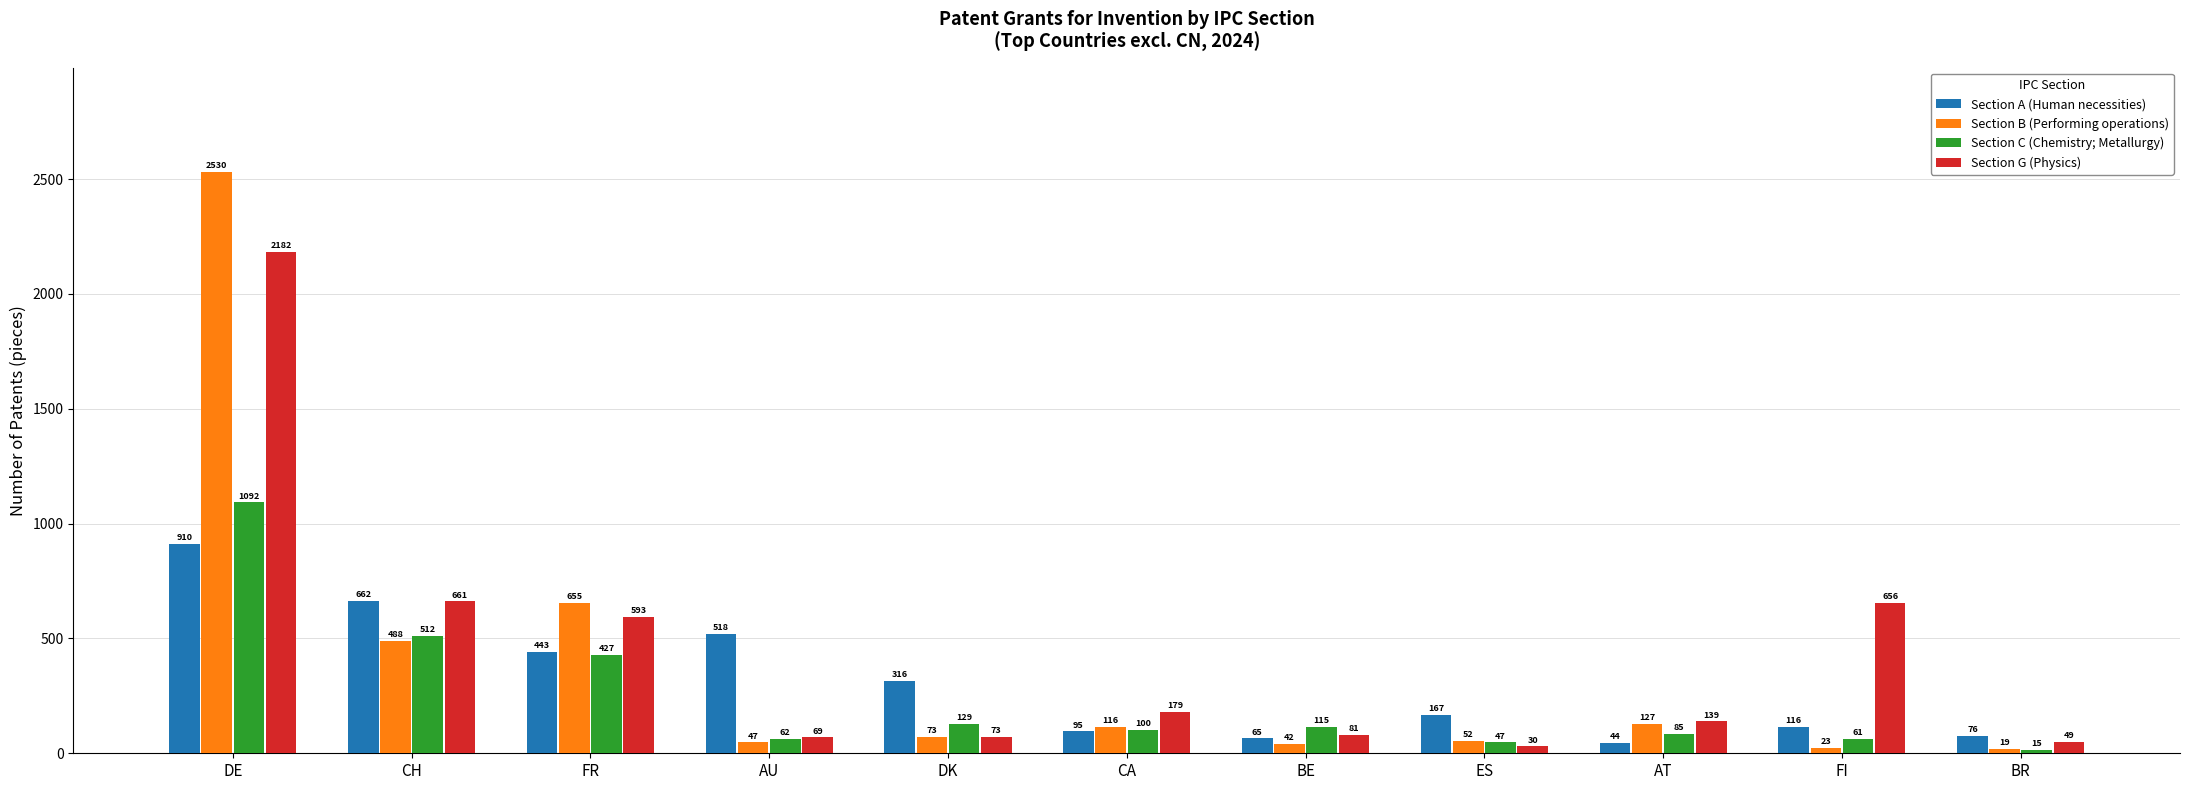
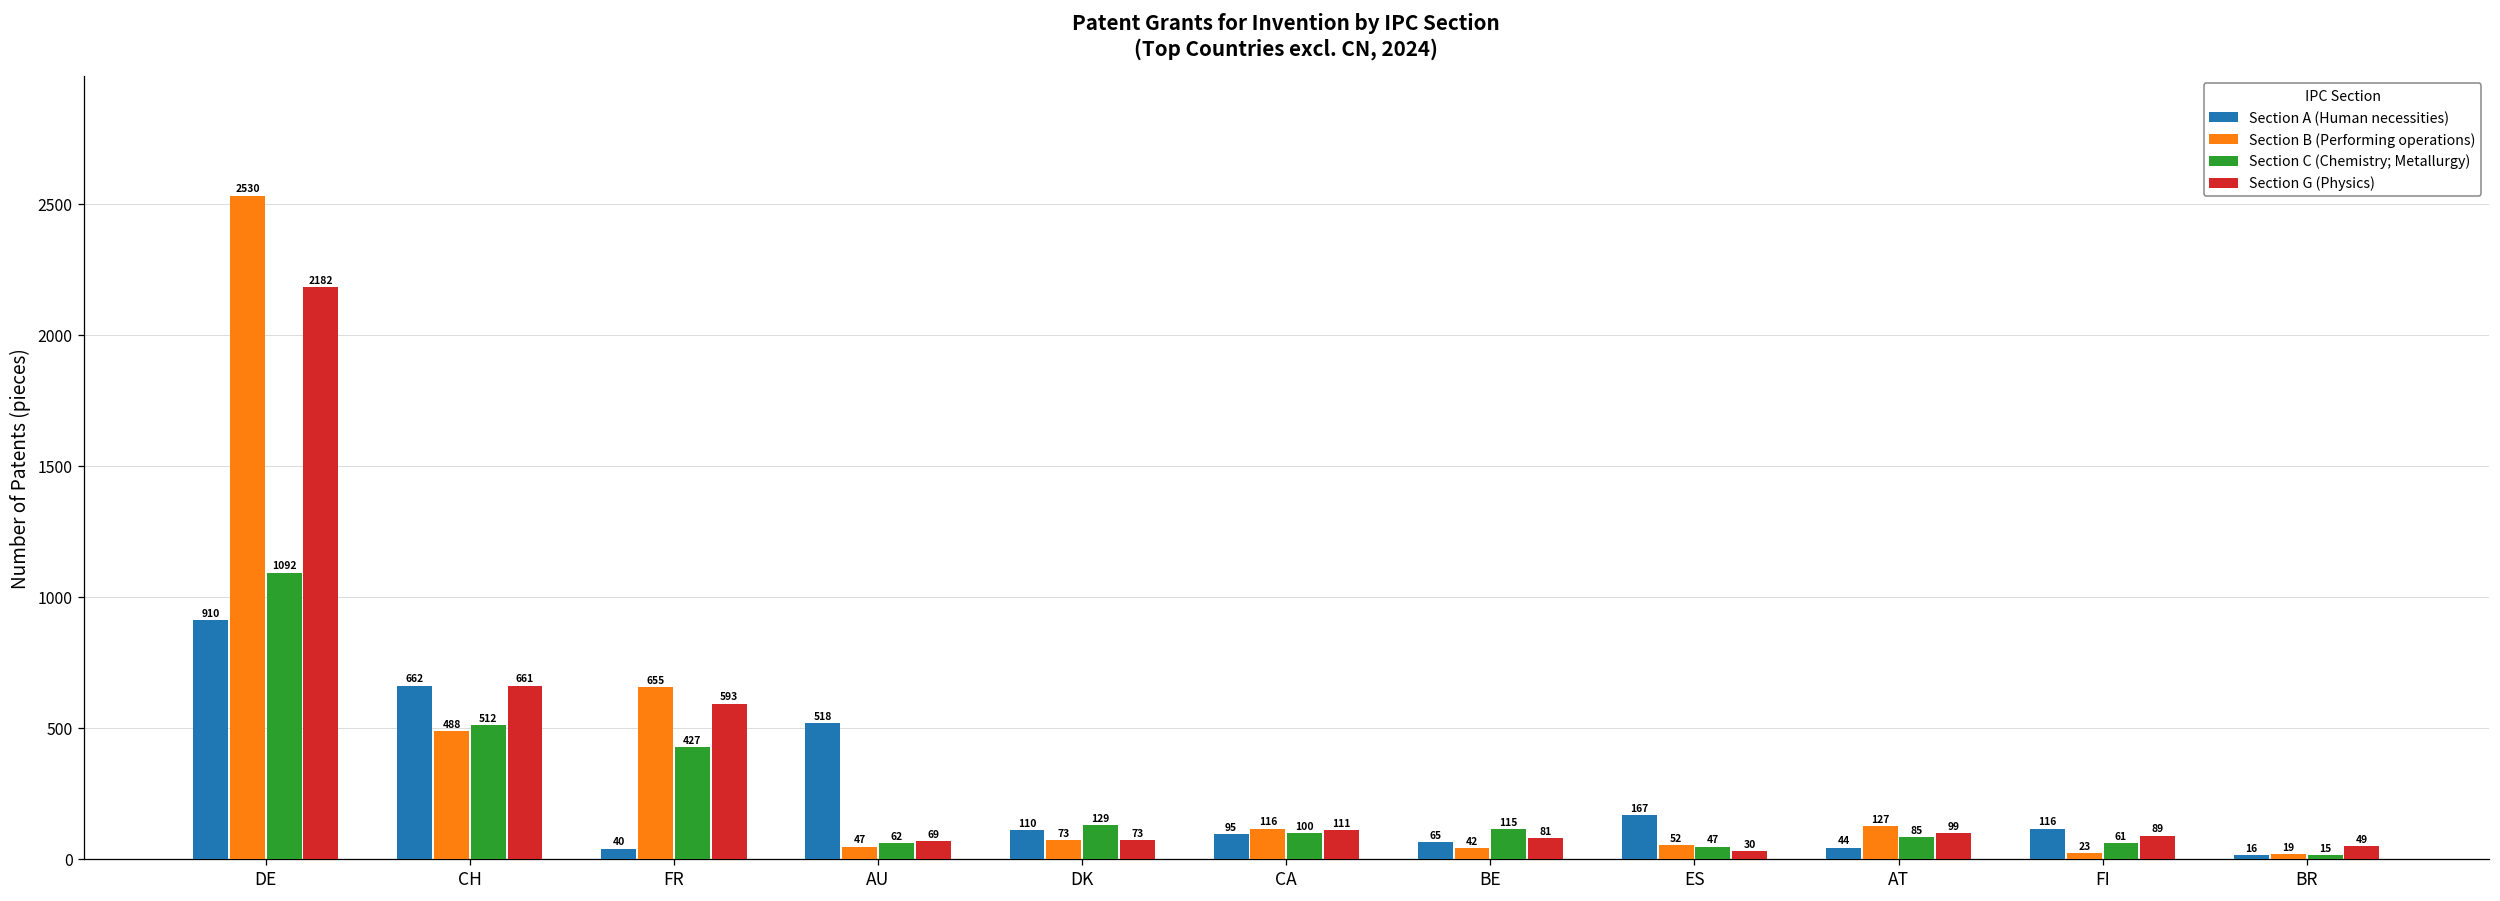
  {
    "Section A (Human necessities)": {
      "DE": 910,
      "CH": 662,
-     "FR": 443,
+     "FR": 40,
      "AU": 518,
-     "DK": 316,
+     "DK": 110,
      "CA": 95,
      "BE": 65,
      "ES": 167,
      "AT": 44,
      "FI": 116,
-     "BR": 76
+     "BR": 16
    },
    "Section B (Performing operations)": {
      "DE": 2530,
      "CH": 488,
      "FR": 655,
      "AU": 47,
      "DK": 73,
      "CA": 116,
      "BE": 42,
      "ES": 52,
      "AT": 127,
      "FI": 23,
      "BR": 19
    },
    "Section C (Chemistry; Metallurgy)": {
      "DE": 1092,
      "CH": 512,
      "FR": 427,
      "AU": 62,
      "DK": 129,
      "CA": 100,
      "BE": 115,
      "ES": 47,
      "AT": 85,
      "FI": 61,
      "BR": 15
    },
    "Section G (Physics)": {
      "DE": 2182,
      "CH": 661,
      "FR": 593,
      "AU": 69,
      "DK": 73,
-     "CA": 179,
+     "CA": 111,
      "BE": 81,
      "ES": 30,
-     "AT": 139,
-     "FI": 656,
+     "AT": 99,
+     "FI": 89,
      "BR": 49
    }
  }
